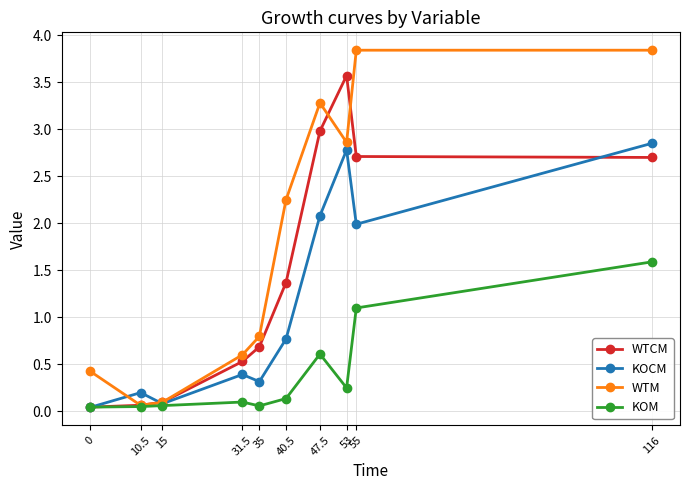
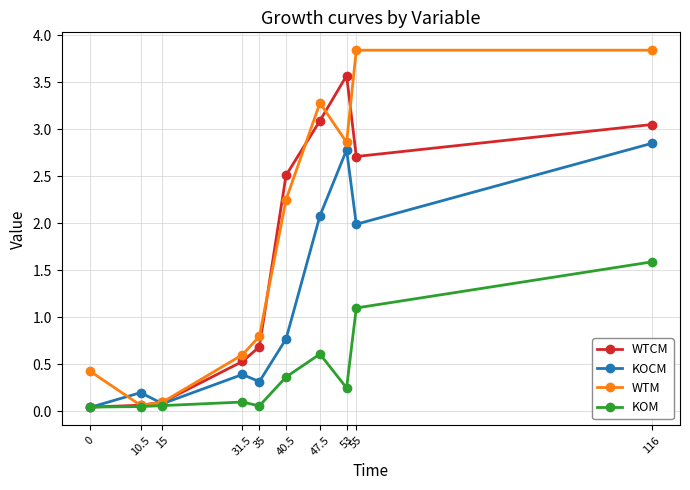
  {
    "WTCM": {
      "31.5": 0.5,
      "35": 0.7,
-     "40.5": 1.4,
-     "47.5": 3.0,
+     "40.5": 2.5,
+     "47.5": 3.1,
      "53": 3.6,
      "55": 2.7,
-     "116": 2.7
+     "116": 3.1
    },
    "KOCM": {
      "10.5": 0.2,
      "31.5": 0.4,
      "35": 0.3,
      "40.5": 0.8,
      "47.5": 2.1,
      "53": 2.8,
      "55": 2.0,
      "116": 2.9
    },
    "WTM": {
      "0": 0.4,
      "31.5": 0.6,
      "35": 0.8,
      "40.5": 2.3,
      "47.5": 3.3,
      "53": 2.9,
      "55": 3.8,
      "116": 3.8
    },
    "KOM": {
      "31.5": 0.1,
      "35": 0.1,
-     "40.5": 0.1,
+     "40.5": 0.4,
      "47.5": 0.6,
      "53": 0.3,
      "55": 1.1,
      "116": 1.6
    }
  }
